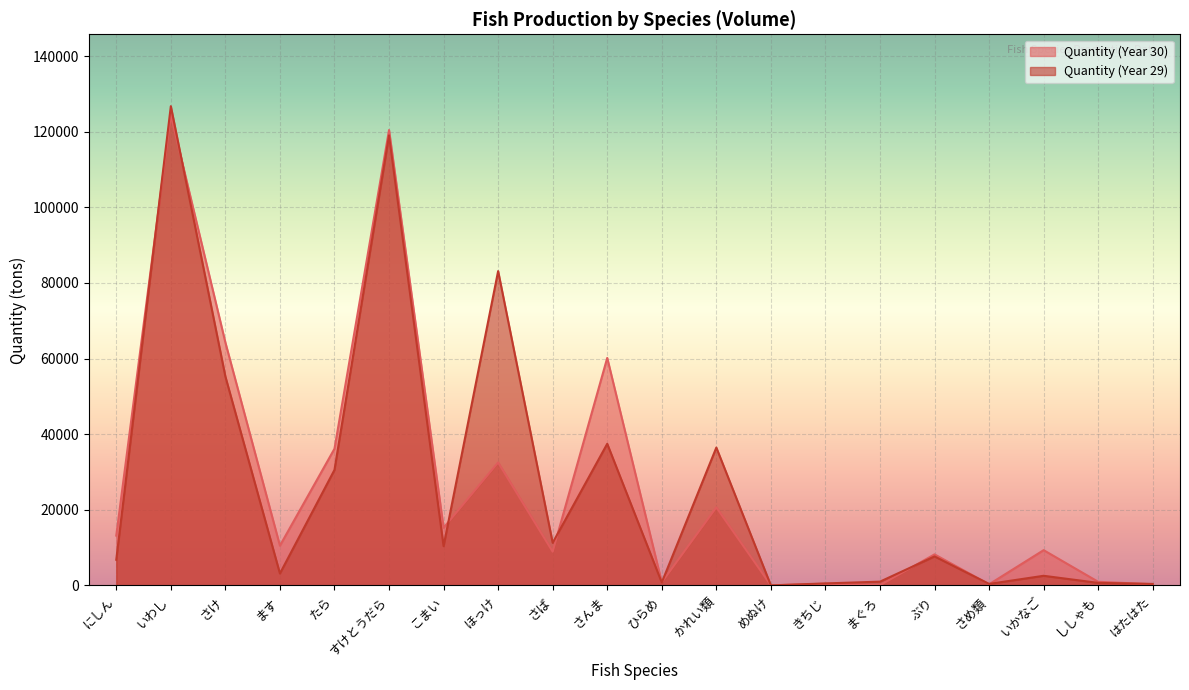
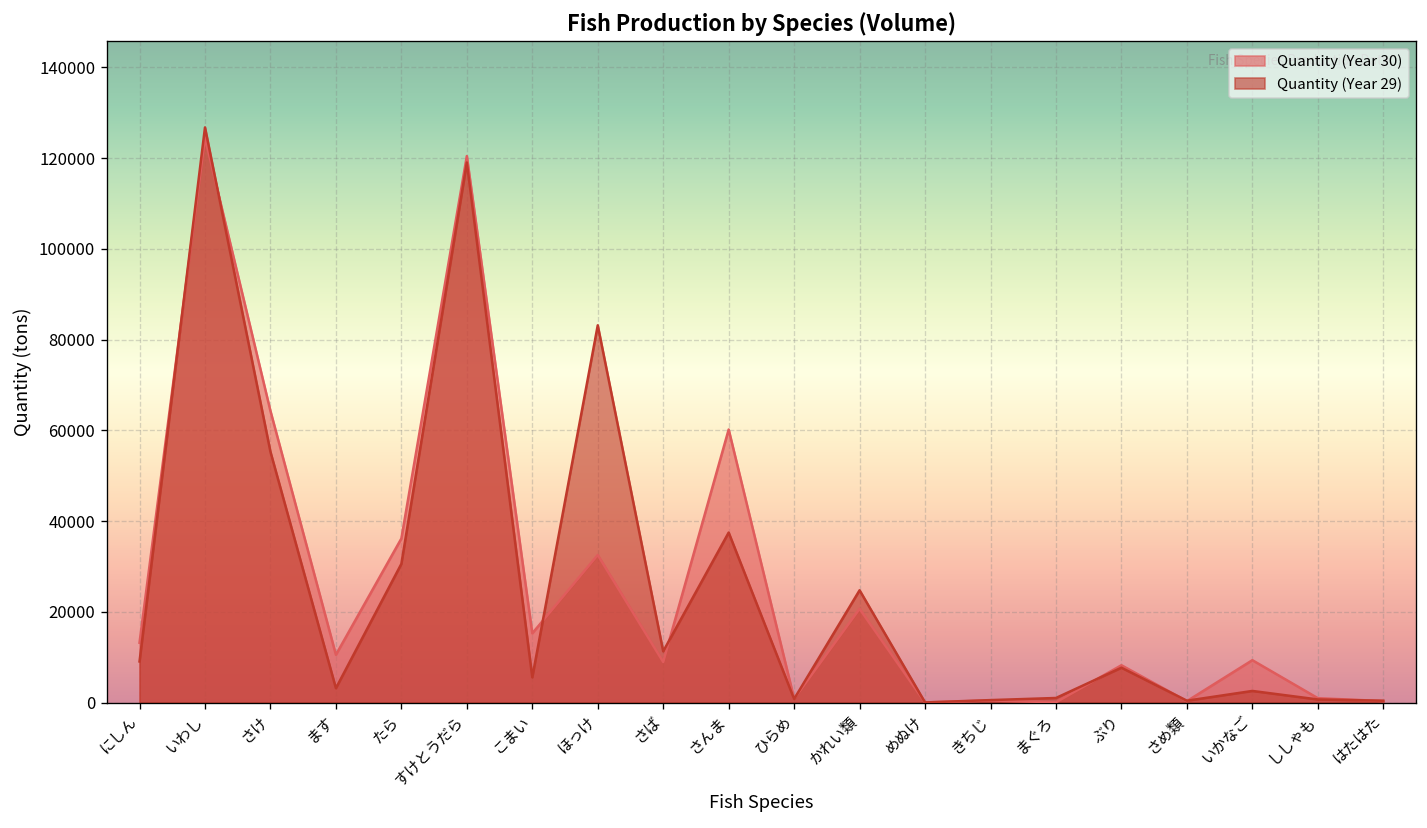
  {
    "Quantity (Year 30)": {
      "にしん": 13000,
      "いわし": 124000,
      "さけ": 64000,
      "ます": 11000,
      "たら": 36000,
      "すけとうだら": 120000,
      "こまい": 15000,
      "ほっけ": 33000,
      "さば": 9000,
      "さんま": 60000,
      "かれい類": 21000,
      "まぐろ": 0,
      "いかなご": 9000
    },
    "Quantity (Year 29)": {
-     "にしん": 7000,
+     "にしん": 9000,
      "いわし": 127000,
      "さけ": 55000,
      "ます": 3000,
      "たら": 31000,
      "すけとうだら": 119000,
-     "こまい": 10000,
+     "こまい": 6000,
      "ほっけ": 83000,
      "さば": 11000,
      "さんま": 37000,
-     "かれい類": 36000,
+     "かれい類": 25000,
      "まぐろ": 1000,
      "いかなご": 3000
    }
  }
